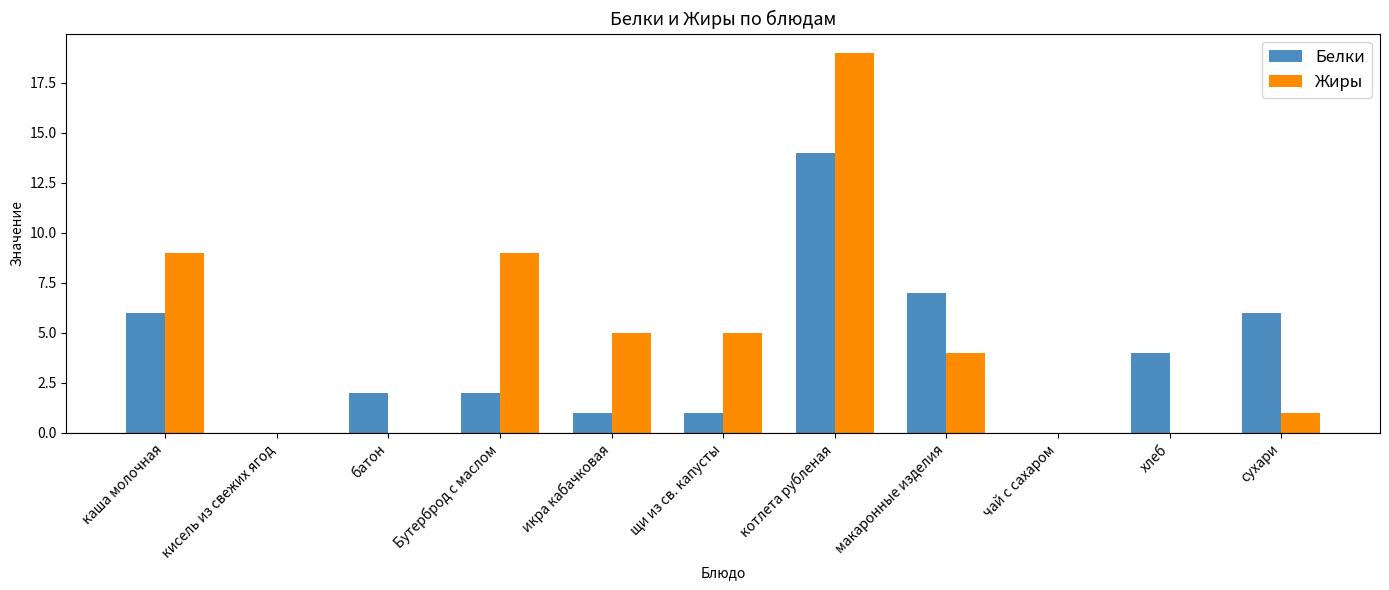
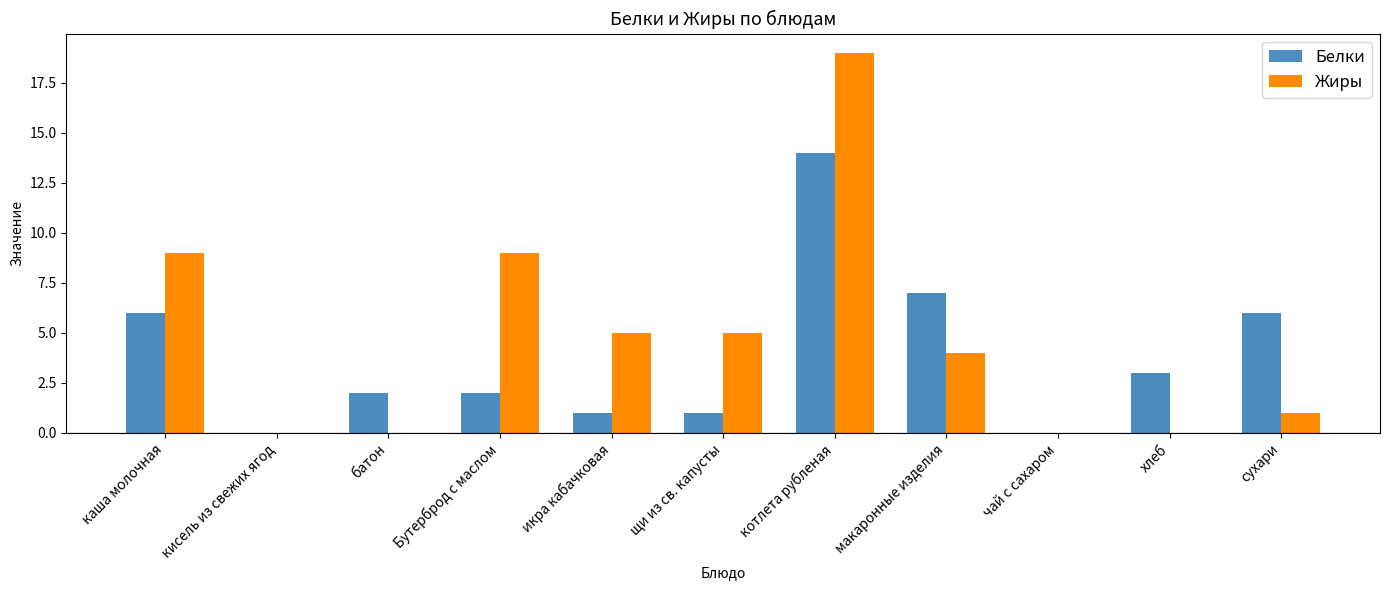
  {
    "Белки": {
      "каша молочная": 6,
      "кисель из свежих ягод": 0,
      "батон": 2,
      "Бутерброд с маслом": 2,
      "икра кабачковая": 1,
      "щи из св. капусты": 1,
      "котлета рубленая": 14,
      "макаронные изделия": 7,
      "чай с сахаром": 0,
-     "хлеб": 4,
+     "хлеб": 3,
      "сухари": 6
    },
    "Жиры": {
      "каша молочная": 9,
      "кисель из свежих ягод": 0,
      "батон": 0,
      "Бутерброд с маслом": 9,
      "икра кабачковая": 5,
      "щи из св. капусты": 5,
      "котлета рубленая": 19,
      "макаронные изделия": 4,
      "чай с сахаром": 0,
      "хлеб": 0,
      "сухари": 1
    }
  }
